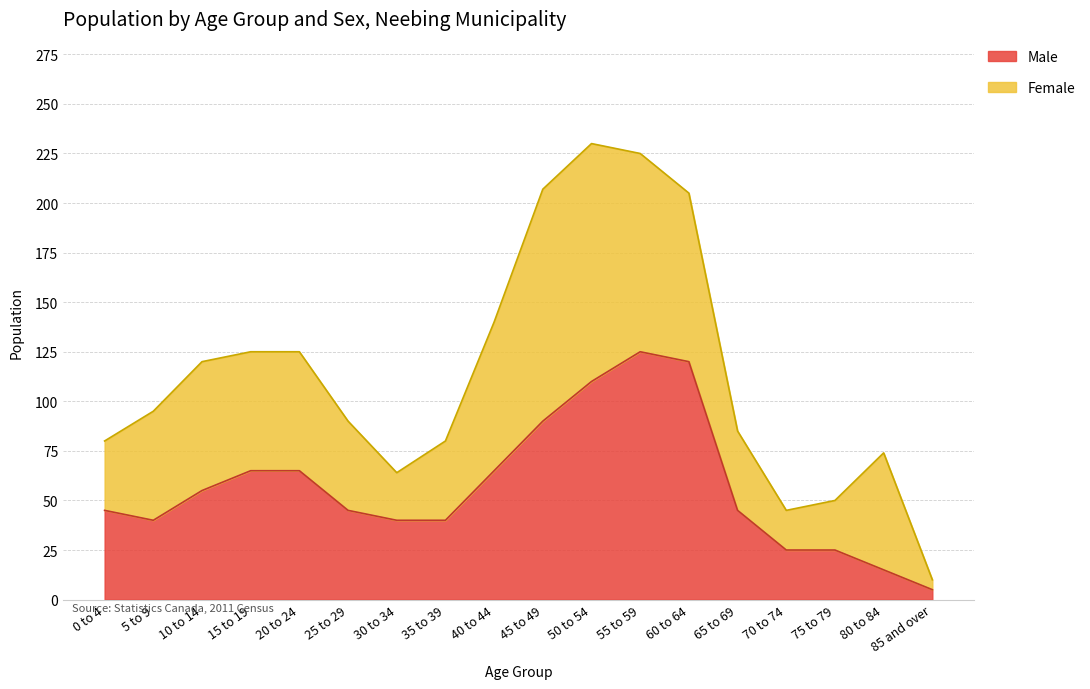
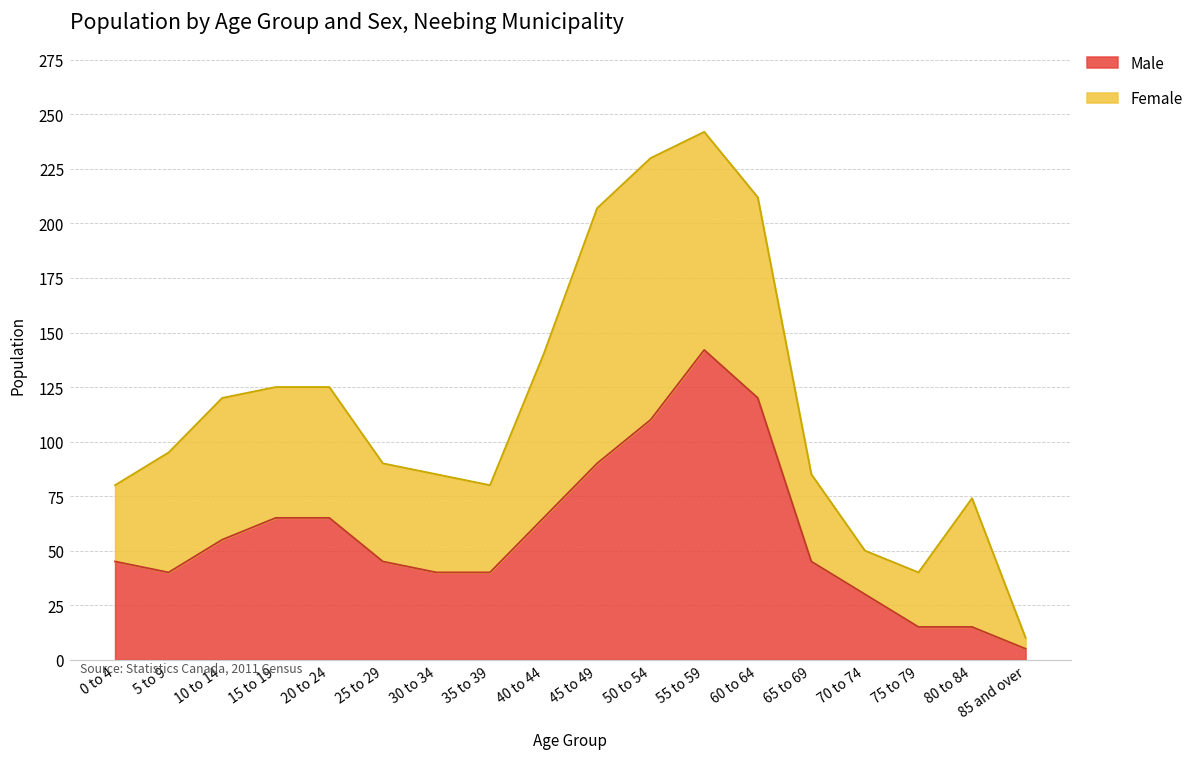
  {
    "Male": {
      "0 to 4": 45,
      "5 to 9": 40,
      "10 to 14": 55,
      "15 to 19": 65,
      "20 to 24": 65,
      "25 to 29": 45,
      "30 to 34": 40,
      "35 to 39": 40,
      "40 to 44": 65,
      "45 to 49": 90,
      "50 to 54": 110,
-     "55 to 59": 125,
+     "55 to 59": 142,
      "60 to 64": 120,
      "65 to 69": 45,
-     "70 to 74": 25,
-     "75 to 79": 25,
+     "70 to 74": 30,
+     "75 to 79": 15,
      "80 to 84": 15,
      "85 and over": 5
    },
    "Female": {
      "0 to 4": 35,
      "5 to 9": 55,
      "10 to 14": 65,
      "15 to 19": 60,
      "20 to 24": 60,
      "25 to 29": 45,
-     "30 to 34": 24,
+     "30 to 34": 45,
      "35 to 39": 40,
      "40 to 44": 75,
      "45 to 49": 117,
      "50 to 54": 120,
      "55 to 59": 100,
-     "60 to 64": 85,
+     "60 to 64": 92,
      "65 to 69": 40,
      "70 to 74": 20,
      "75 to 79": 25,
      "80 to 84": 59,
      "85 and over": 5
    }
  }
